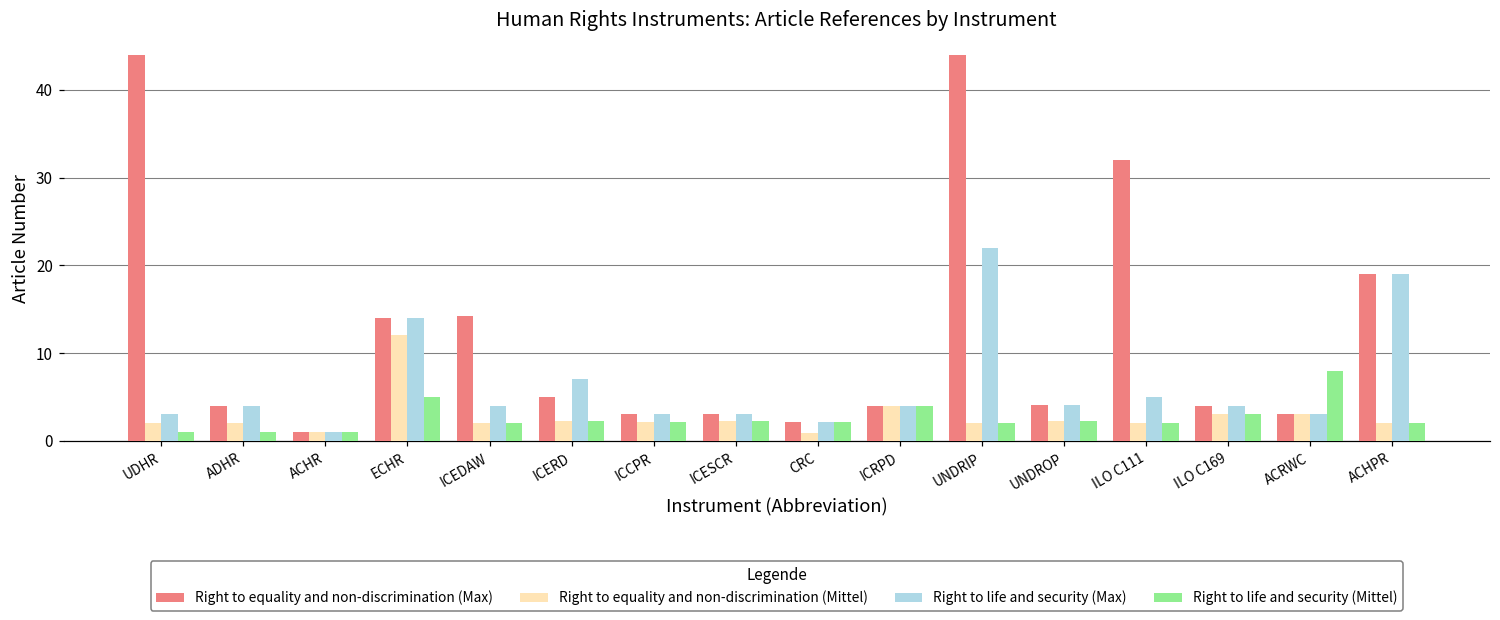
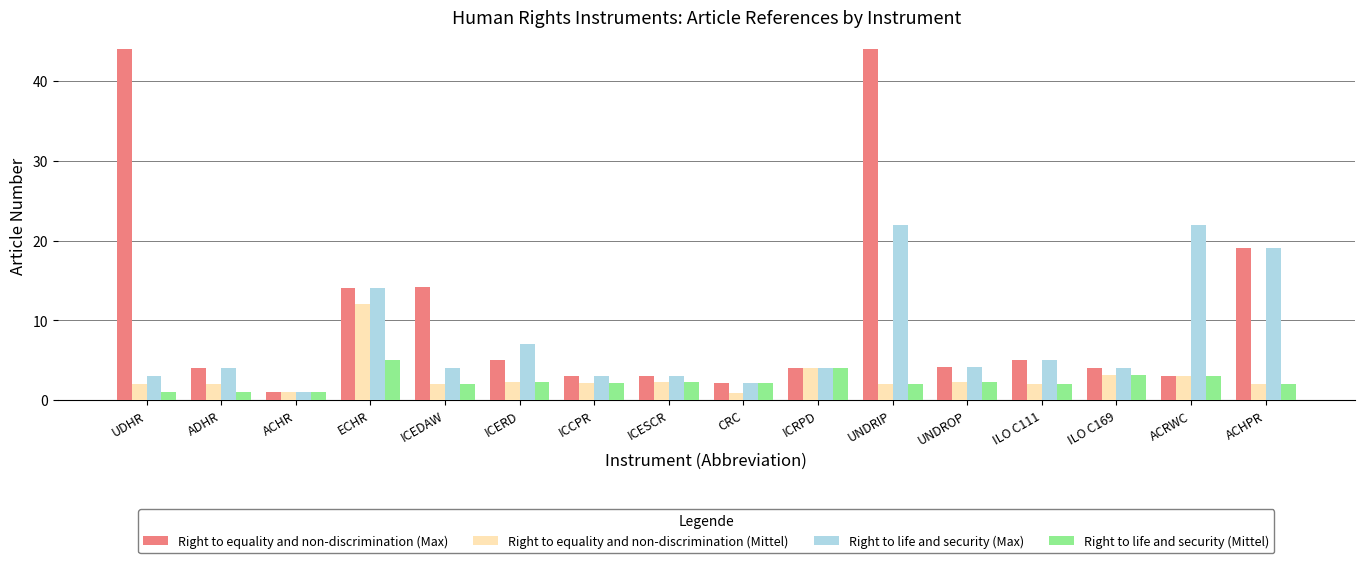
  {
    "Right to equality and non-discrimination (Max)": {
      "UDHR": 44,
      "ADHR": 4,
      "ACHR": 1,
      "ECHR": 14,
      "ICEDAW": 14,
      "ICERD": 5,
      "ICCPR": 3,
      "ICESCR": 3,
      "CRC": 2,
      "ICRPD": 4,
      "UNDRIP": 44,
      "UNDROP": 4,
-     "ILO C111": 32,
+     "ILO C111": 5,
      "ILO C169": 4,
      "ACRWC": 3,
      "ACHPR": 19
    },
    "Right to equality and non-discrimination (Mittel)": {
      "UDHR": 2,
      "ADHR": 2,
      "ACHR": 1,
      "ECHR": 12,
      "ICEDAW": 2,
      "ICERD": 2,
      "ICCPR": 2,
      "ICESCR": 2,
      "CRC": 1,
      "ICRPD": 4,
      "UNDRIP": 2,
      "UNDROP": 2,
      "ILO C111": 2,
      "ILO C169": 3,
      "ACRWC": 3,
      "ACHPR": 2
    },
    "Right to life and security (Max)": {
      "UDHR": 3,
      "ADHR": 4,
      "ACHR": 1,
      "ECHR": 14,
      "ICEDAW": 4,
      "ICERD": 7,
      "ICCPR": 3,
      "ICESCR": 3,
      "CRC": 2,
      "ICRPD": 4,
      "UNDRIP": 22,
      "UNDROP": 4,
      "ILO C111": 5,
      "ILO C169": 4,
-     "ACRWC": 3,
+     "ACRWC": 22,
      "ACHPR": 19
    },
    "Right to life and security (Mittel)": {
      "UDHR": 1,
      "ADHR": 1,
      "ACHR": 1,
      "ECHR": 5,
      "ICEDAW": 2,
      "ICERD": 2,
      "ICCPR": 2,
      "ICESCR": 2,
      "CRC": 2,
      "ICRPD": 4,
      "UNDRIP": 2,
      "UNDROP": 2,
      "ILO C111": 2,
      "ILO C169": 3,
-     "ACRWC": 8,
+     "ACRWC": 3,
      "ACHPR": 2
    }
  }
